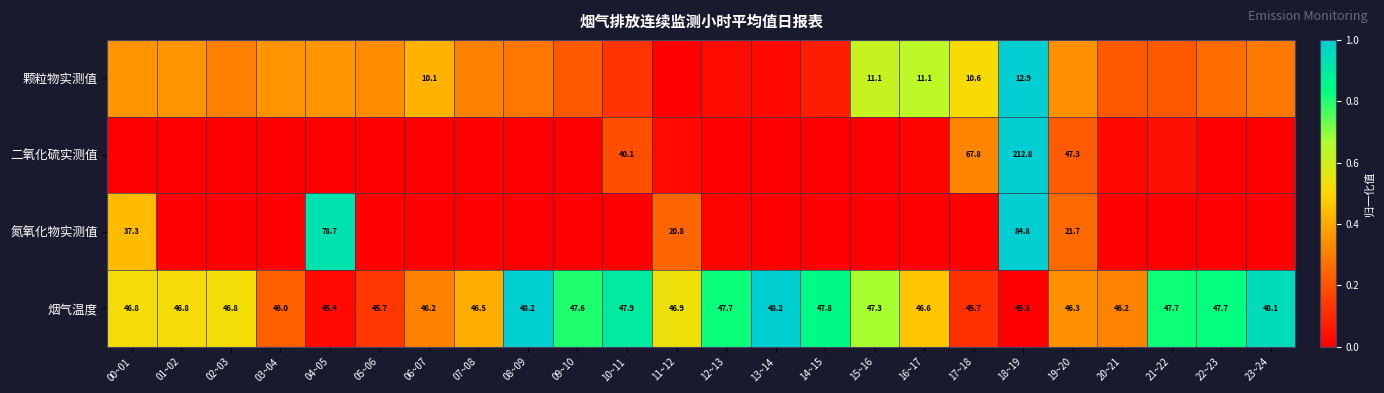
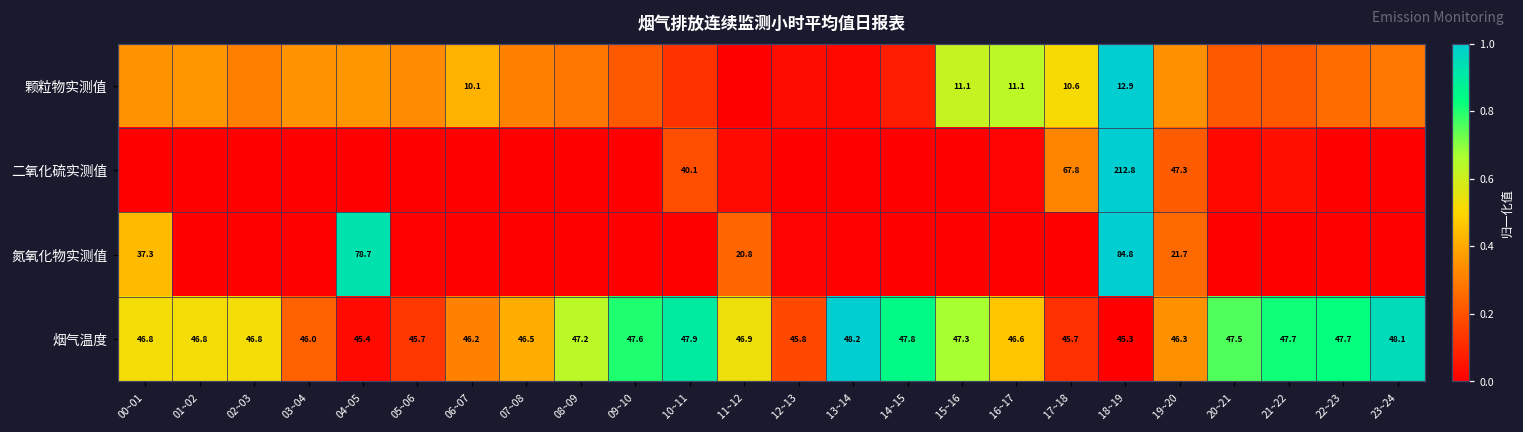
  {
    "颗粒物实测值": {
      "06~07": 10.1,
      "15~16": 11.1,
      "16~17": 11.1,
      "17~18": 10.6,
      "18~19": 12.9
    },
    "二氧化硫实测值": {
      "10~11": 40.1,
      "17~18": 67.8,
      "18~19": 212.8,
      "19~20": 47.3
    },
    "氮氧化物实测值": {
      "00~01": 37.3,
      "04~05": 78.7,
      "11~12": 20.8,
      "18~19": 84.8,
      "19~20": 21.7
    },
    "烟气温度": {
      "00~01": 46.8,
      "01~02": 46.8,
      "02~03": 46.8,
      "03~04": 46.0,
      "04~05": 45.4,
      "05~06": 45.7,
      "06~07": 46.2,
      "07~08": 46.5,
-     "08~09": 48.2,
+     "08~09": 47.2,
      "09~10": 47.6,
      "10~11": 47.9,
      "11~12": 46.9,
-     "12~13": 47.7,
+     "12~13": 45.8,
      "13~14": 48.2,
      "14~15": 47.8,
      "15~16": 47.3,
      "16~17": 46.6,
      "17~18": 45.7,
      "18~19": 45.3,
      "19~20": 46.3,
-     "20~21": 46.2,
+     "20~21": 47.5,
      "21~22": 47.7,
      "22~23": 47.7,
      "23~24": 48.1
    }
  }
